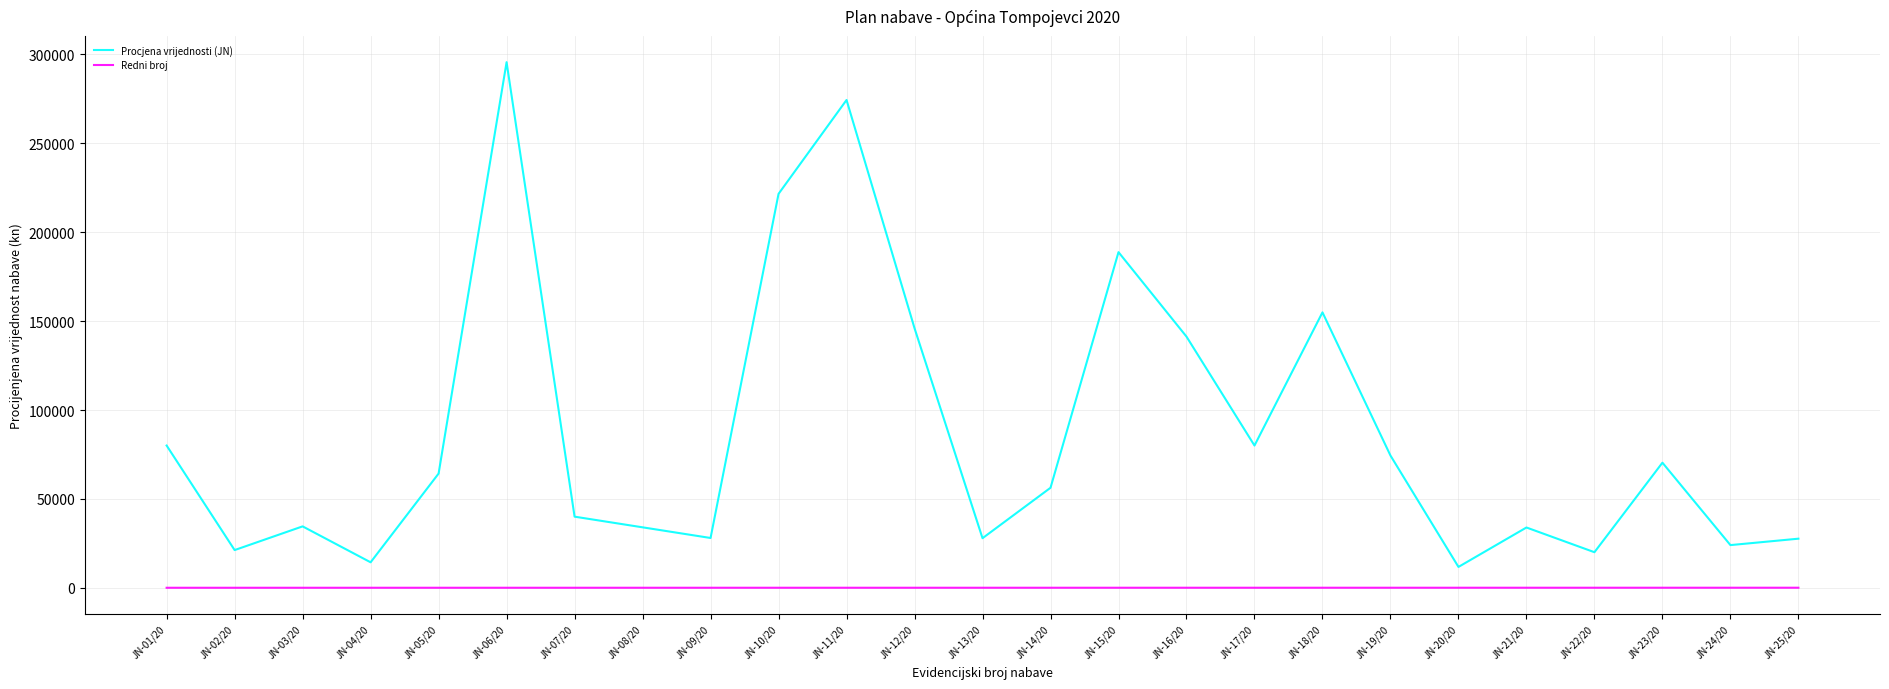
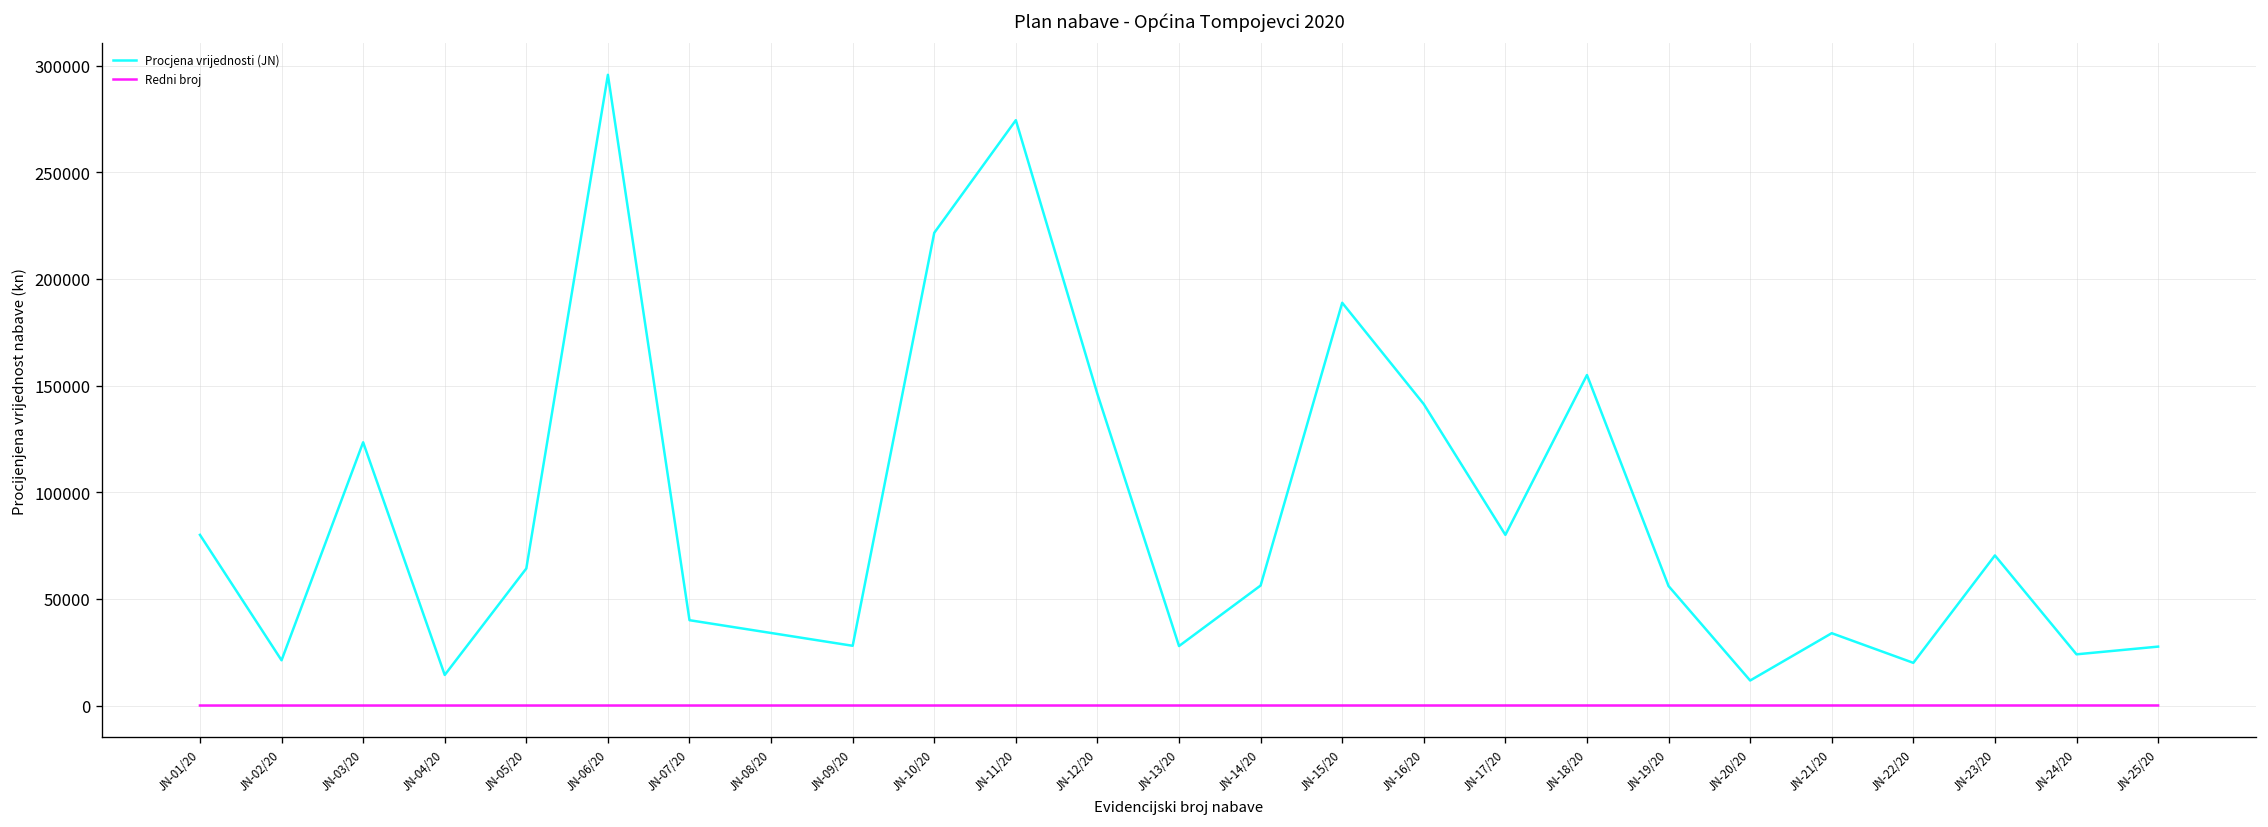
  {
    "Procjena vrijednosti (JN)": {
      "JN-01/20": 80000,
      "JN-02/20": 21000,
-     "JN-03/20": 35000,
+     "JN-03/20": 123000,
      "JN-04/20": 14000,
      "JN-05/20": 64000,
      "JN-06/20": 296000,
      "JN-07/20": 40000,
      "JN-08/20": 34000,
      "JN-09/20": 28000,
      "JN-10/20": 222000,
      "JN-11/20": 274000,
      "JN-12/20": 146000,
      "JN-13/20": 28000,
      "JN-14/20": 56000,
      "JN-15/20": 189000,
      "JN-16/20": 141000,
      "JN-17/20": 80000,
      "JN-18/20": 155000,
-     "JN-19/20": 74000,
+     "JN-19/20": 56000,
      "JN-20/20": 12000,
      "JN-21/20": 34000,
      "JN-22/20": 20000,
      "JN-23/20": 70000,
      "JN-24/20": 24000,
      "JN-25/20": 28000
    },
    "Redni broj": {
      "JN-01/20": 0,
      "JN-02/20": 0,
      "JN-03/20": 0,
      "JN-04/20": 0,
      "JN-05/20": 0,
      "JN-06/20": 0,
      "JN-07/20": 0,
      "JN-08/20": 0,
      "JN-09/20": 0,
      "JN-10/20": 0,
      "JN-11/20": 0,
      "JN-12/20": 0,
      "JN-13/20": 0,
      "JN-14/20": 0,
      "JN-15/20": 0,
      "JN-16/20": 0,
      "JN-17/20": 0,
      "JN-18/20": 0,
      "JN-19/20": 0,
      "JN-20/20": 0,
      "JN-21/20": 0,
      "JN-22/20": 0,
      "JN-23/20": 0,
      "JN-24/20": 0,
      "JN-25/20": 0
    }
  }
